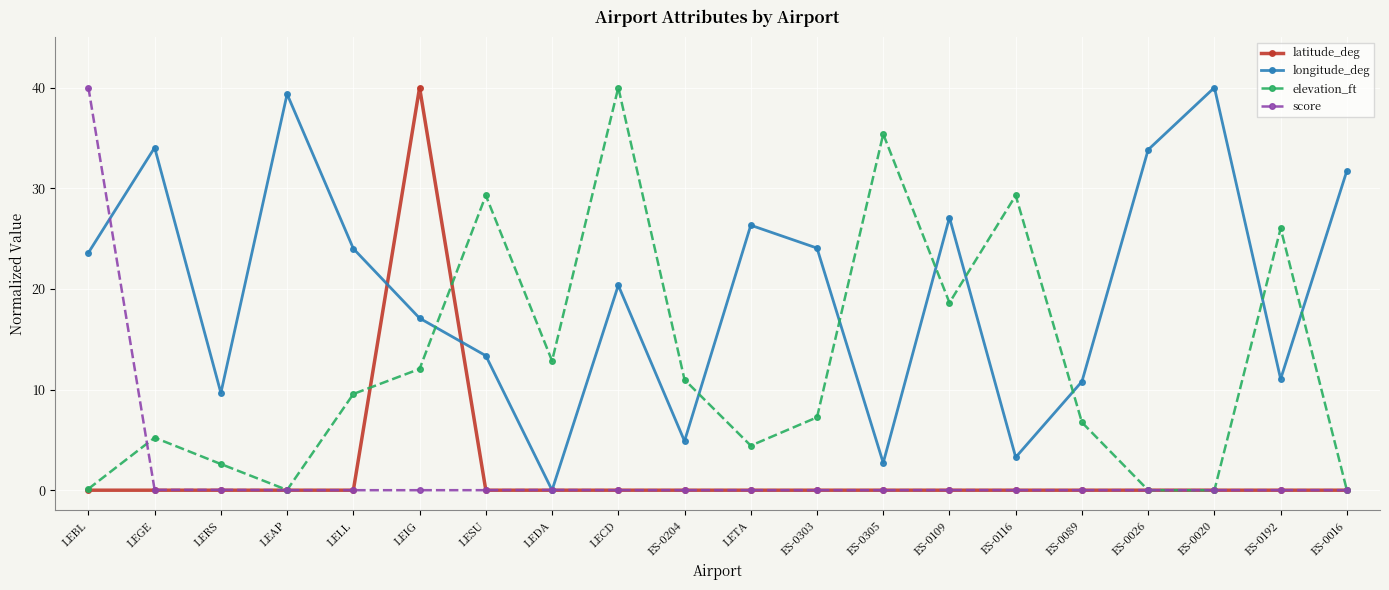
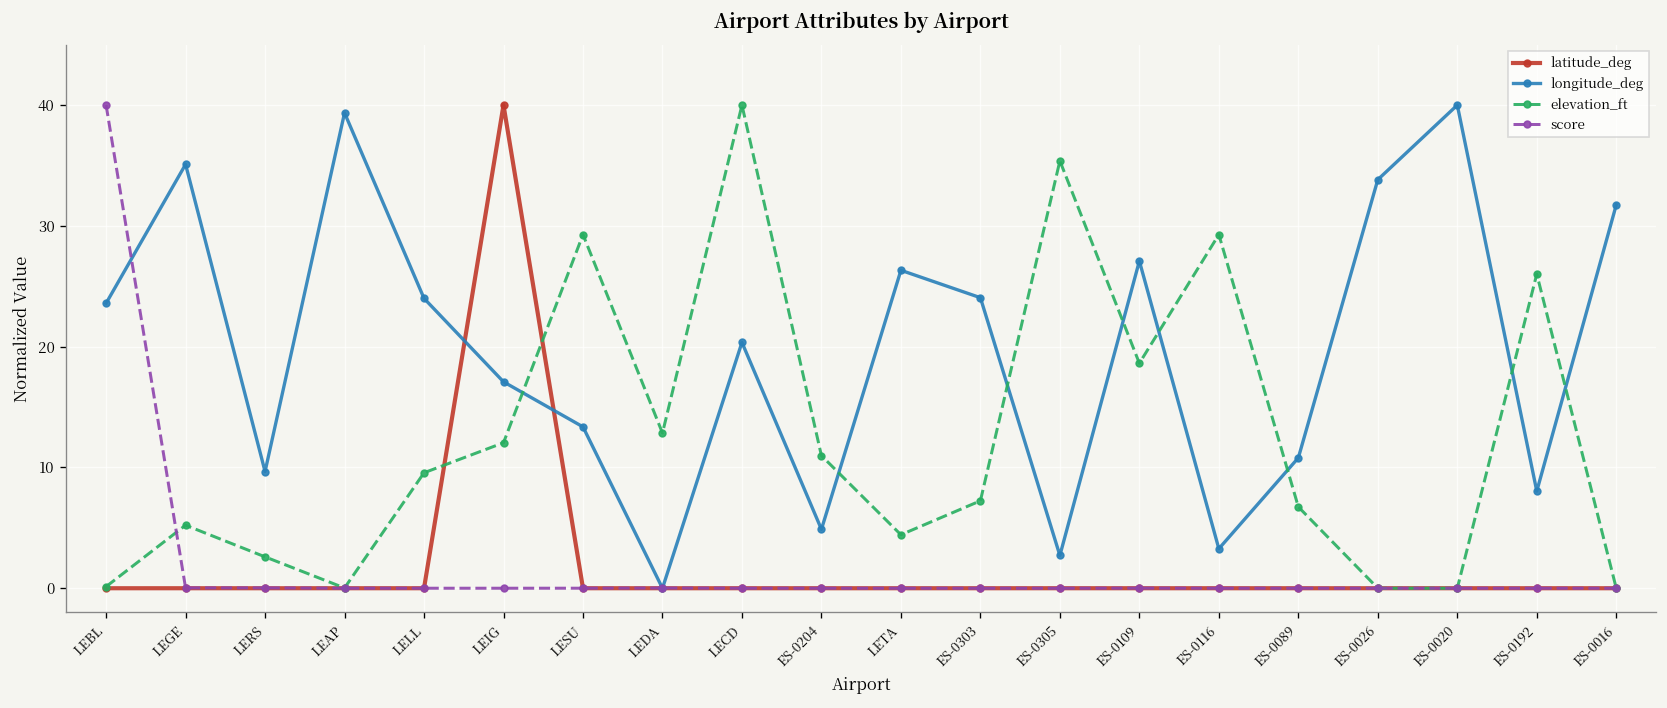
  {
    "latitude_deg": {
      "LEIG": 40.0
    },
    "longitude_deg": {
      "LEBL": 23.6,
-     "LEGE": 34.0,
+     "LEGE": 35.1,
      "LERS": 9.7,
      "LEAP": 39.4,
      "LELL": 24.0,
      "LEIG": 17.1,
      "LESU": 13.4,
      "LECD": 20.4,
      "ES-0204": 4.9,
      "LETA": 26.3,
      "ES-0303": 24.1,
      "ES-0305": 2.7,
      "ES-0109": 27.1,
      "ES-0116": 3.3,
      "ES-0089": 10.8,
      "ES-0026": 33.8,
      "ES-0020": 40.0,
-     "ES-0192": 11.0,
+     "ES-0192": 8.0,
      "ES-0016": 31.7
    },
    "elevation_ft": {
      "LEGE": 5.2,
      "LERS": 2.6,
      "LELL": 9.6,
      "LEIG": 12.0,
      "LESU": 29.3,
      "LEDA": 12.8,
      "LECD": 40.0,
      "ES-0204": 11.0,
      "LETA": 4.4,
      "ES-0303": 7.2,
      "ES-0305": 35.4,
      "ES-0109": 18.6,
      "ES-0116": 29.3,
      "ES-0089": 6.7,
      "ES-0192": 26.0
    },
    "score": {
      "LEBL": 40.0,
      "LEIG": 0.0
    }
  }
